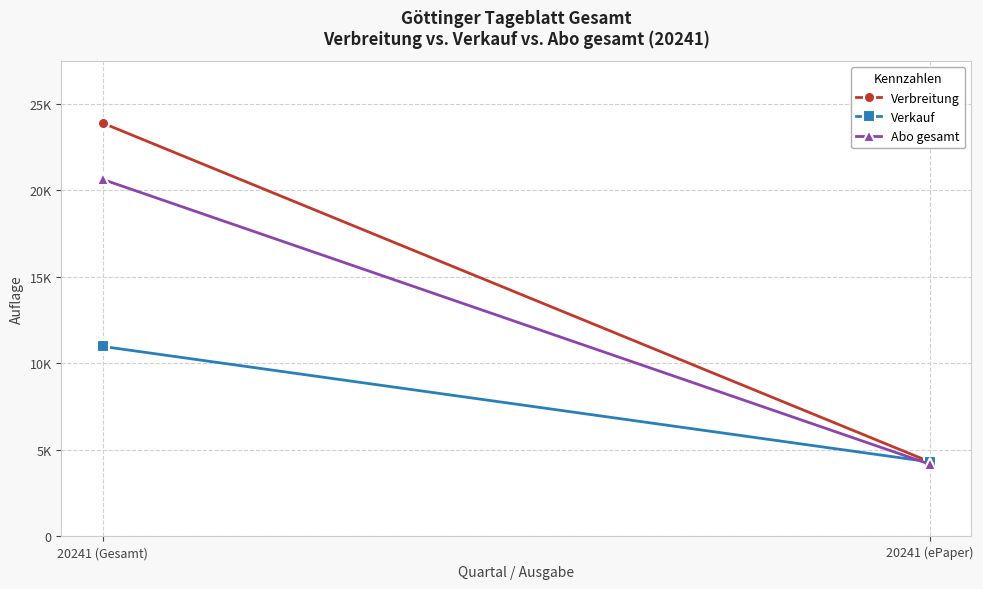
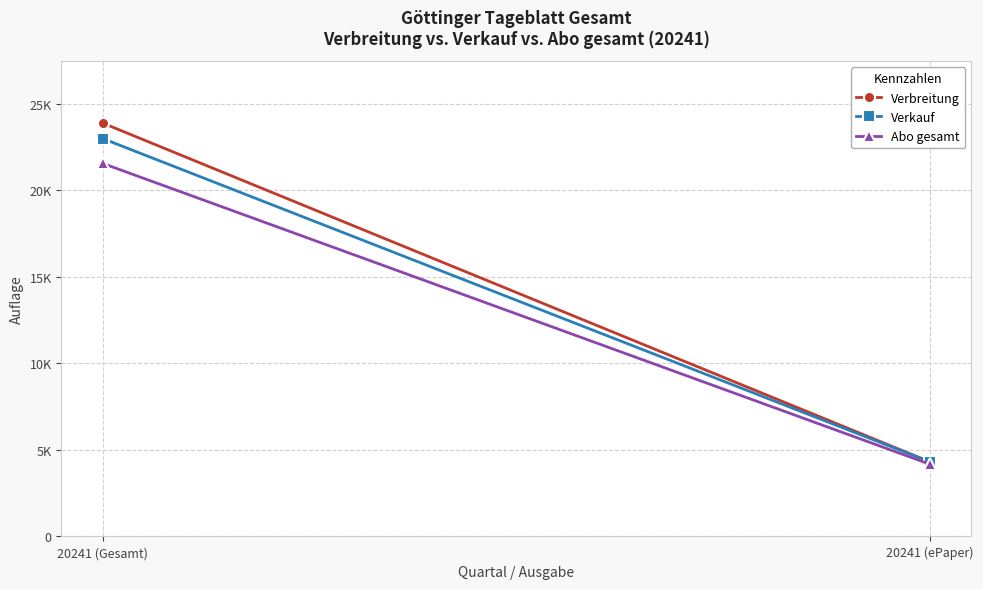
  {
    "Verbreitung": {
      "20241 (Gesamt)": 23900
    },
    "Verkauf": {
-     "20241 (Gesamt)": 11000
+     "20241 (Gesamt)": 23000
    },
    "Abo gesamt": {
-     "20241 (Gesamt)": 20600
+     "20241 (Gesamt)": 21500
    }
  }
